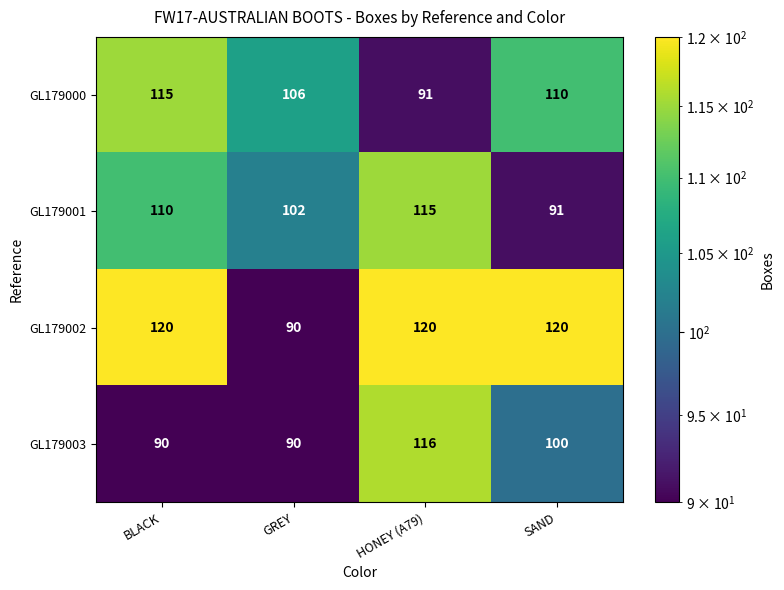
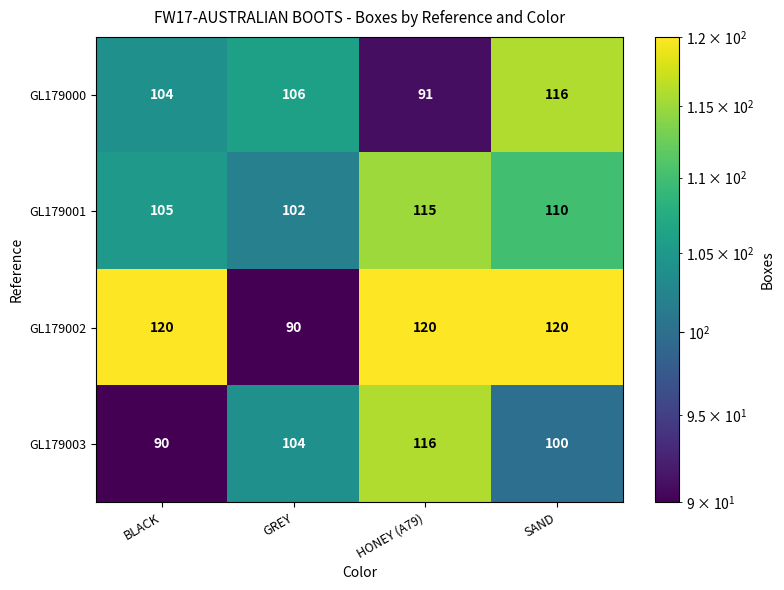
  {
    "GL179000": {
-     "BLACK": 115,
+     "BLACK": 104,
      "GREY": 106,
      "HONEY (A79)": 91,
-     "SAND": 110
+     "SAND": 116
    },
    "GL179001": {
-     "BLACK": 110,
+     "BLACK": 105,
      "GREY": 102,
      "HONEY (A79)": 115,
-     "SAND": 91
+     "SAND": 110
    },
    "GL179002": {
      "BLACK": 120,
      "GREY": 90,
      "HONEY (A79)": 120,
      "SAND": 120
    },
    "GL179003": {
      "BLACK": 90,
-     "GREY": 90,
+     "GREY": 104,
      "HONEY (A79)": 116,
      "SAND": 100
    }
  }
